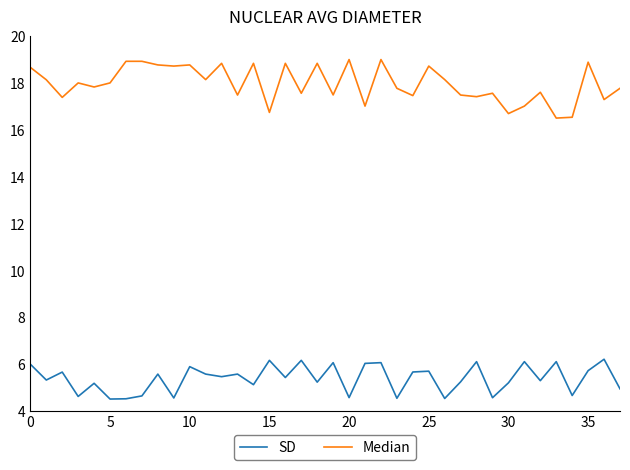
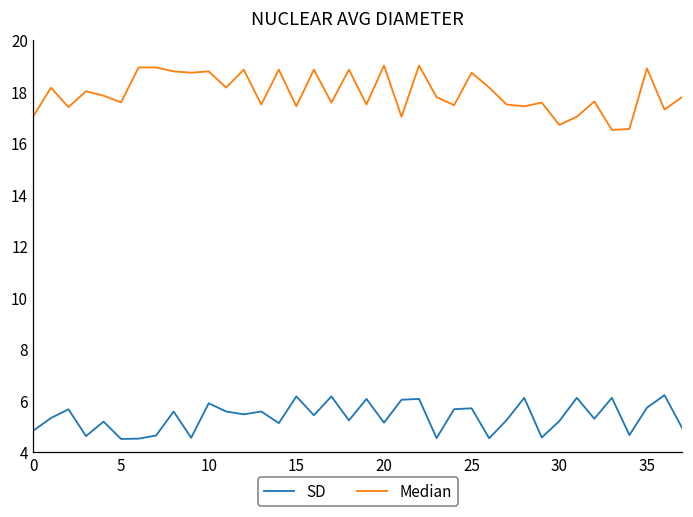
  {
    "SD": {
-     "0": 6.0,
+     "0": 4.8,
      "5": 4.5,
      "10": 5.9,
      "15": 6.2,
-     "20": 4.6,
+     "20": 5.1,
      "25": 5.7,
      "30": 5.2,
      "35": 5.7
    },
    "Median": {
-     "0": 18.7,
-     "5": 18.0,
+     "0": 17.0,
+     "5": 17.6,
      "10": 18.8,
-     "15": 16.7,
+     "15": 17.4,
      "20": 19.0,
      "25": 18.7,
      "30": 16.7,
      "35": 18.9
    }
  }
